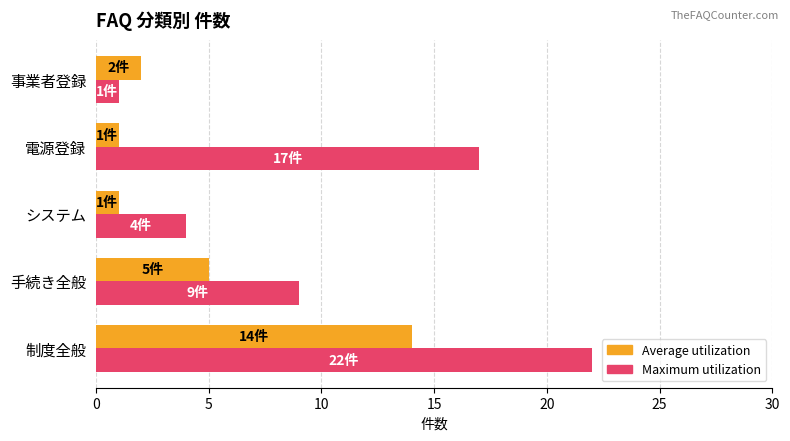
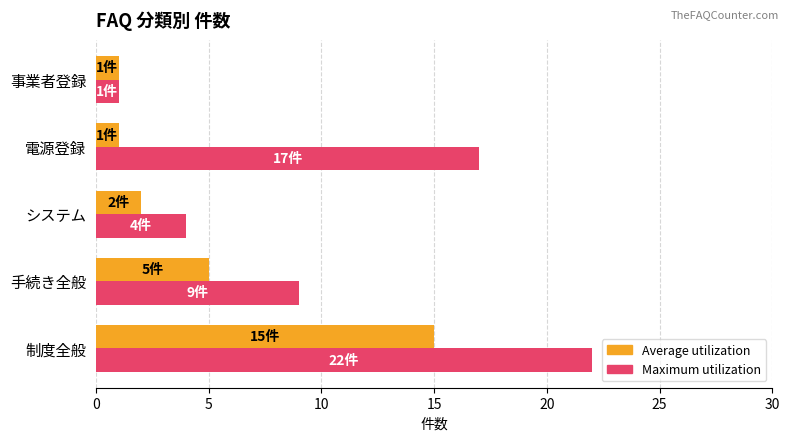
  {
    "Average utilization": {
-     "事業者登録": "2件",
+     "事業者登録": "1件",
      "電源登録": "1件",
-     "システム": "1件",
+     "システム": "2件",
      "手続き全般": "5件",
-     "制度全般": "14件"
+     "制度全般": "15件"
    },
    "Maximum utilization": {
      "事業者登録": "1件",
      "電源登録": "17件",
      "システム": "4件",
      "手続き全般": "9件",
      "制度全般": "22件"
    }
  }
